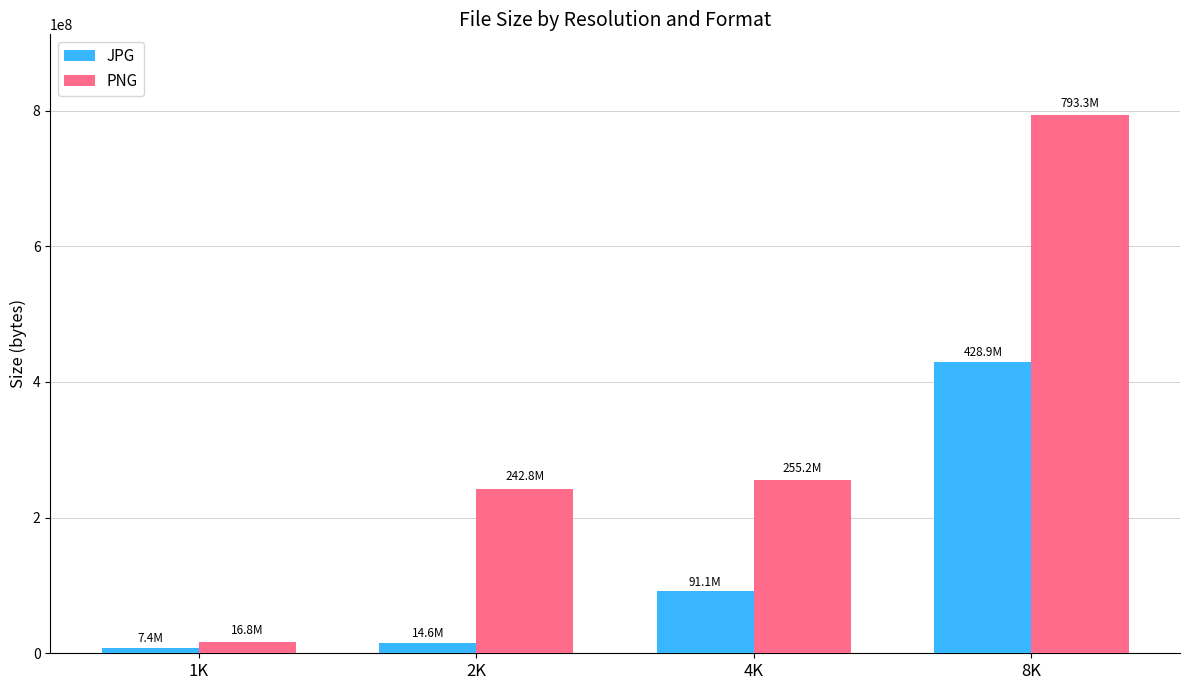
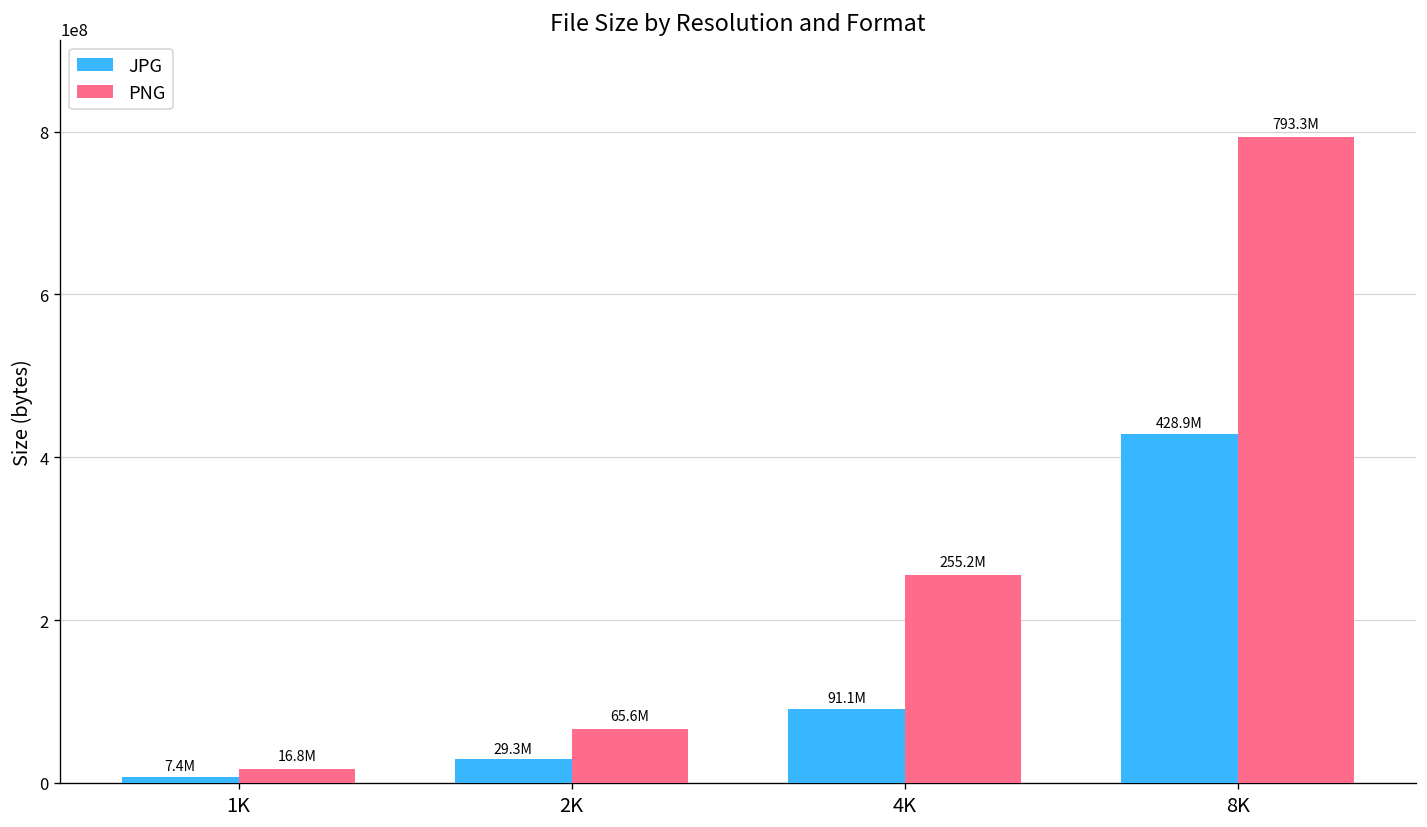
  {
    "JPG": {
      "1K": "7.4M",
-     "2K": "14.6M",
+     "2K": "29.3M",
      "4K": "91.1M",
      "8K": "428.9M"
    },
    "PNG": {
      "1K": "16.8M",
-     "2K": "242.8M",
+     "2K": "65.6M",
      "4K": "255.2M",
      "8K": "793.3M"
    }
  }
